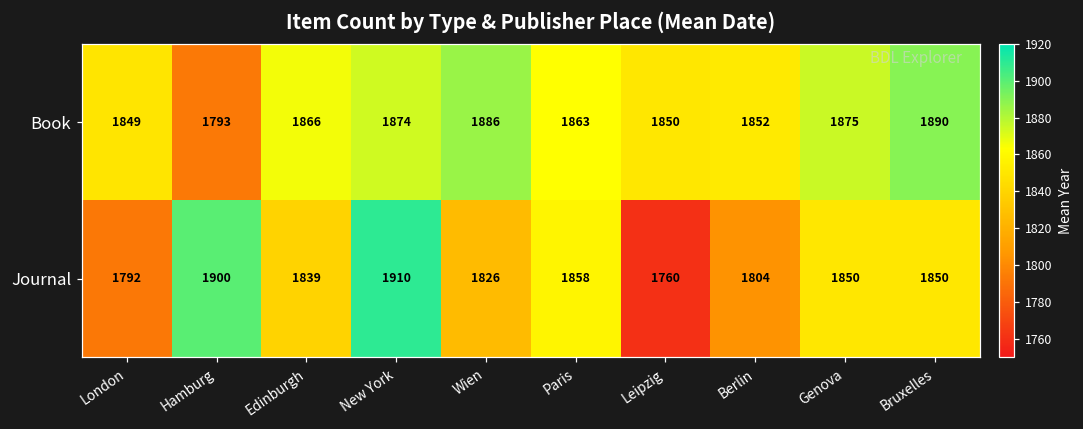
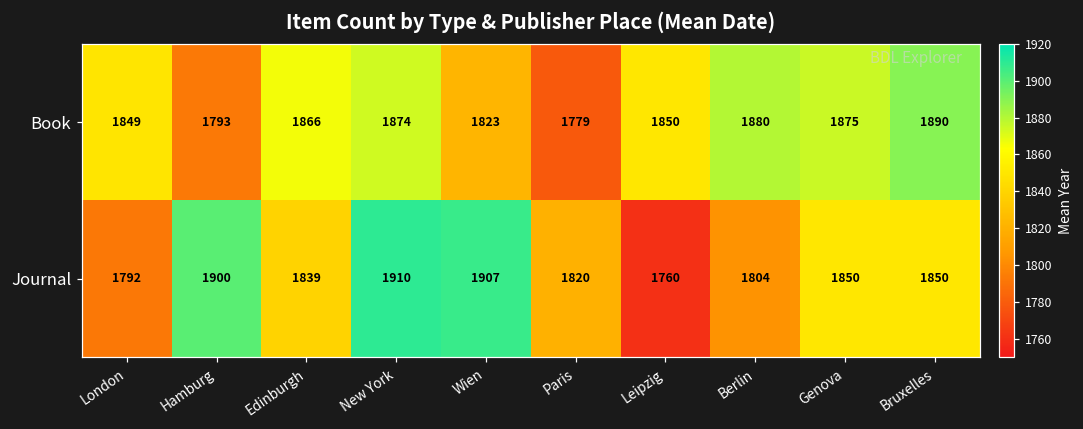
  {
    "Book": {
      "London": 1849,
      "Hamburg": 1793,
      "Edinburgh": 1866,
      "New York": 1874,
-     "Wien": 1886,
-     "Paris": 1863,
+     "Wien": 1823,
+     "Paris": 1779,
      "Leipzig": 1850,
-     "Berlin": 1852,
+     "Berlin": 1880,
      "Genova": 1875
    },
    "Journal": {
      "London": 1792,
      "Hamburg": 1900,
      "Edinburgh": 1839,
      "New York": 1910,
-     "Wien": 1826,
-     "Paris": 1858,
+     "Wien": 1907,
+     "Paris": 1820,
      "Leipzig": 1760,
      "Berlin": 1804,
      "Genova": 1850,
      "Bruxelles": 1850
    }
  }
